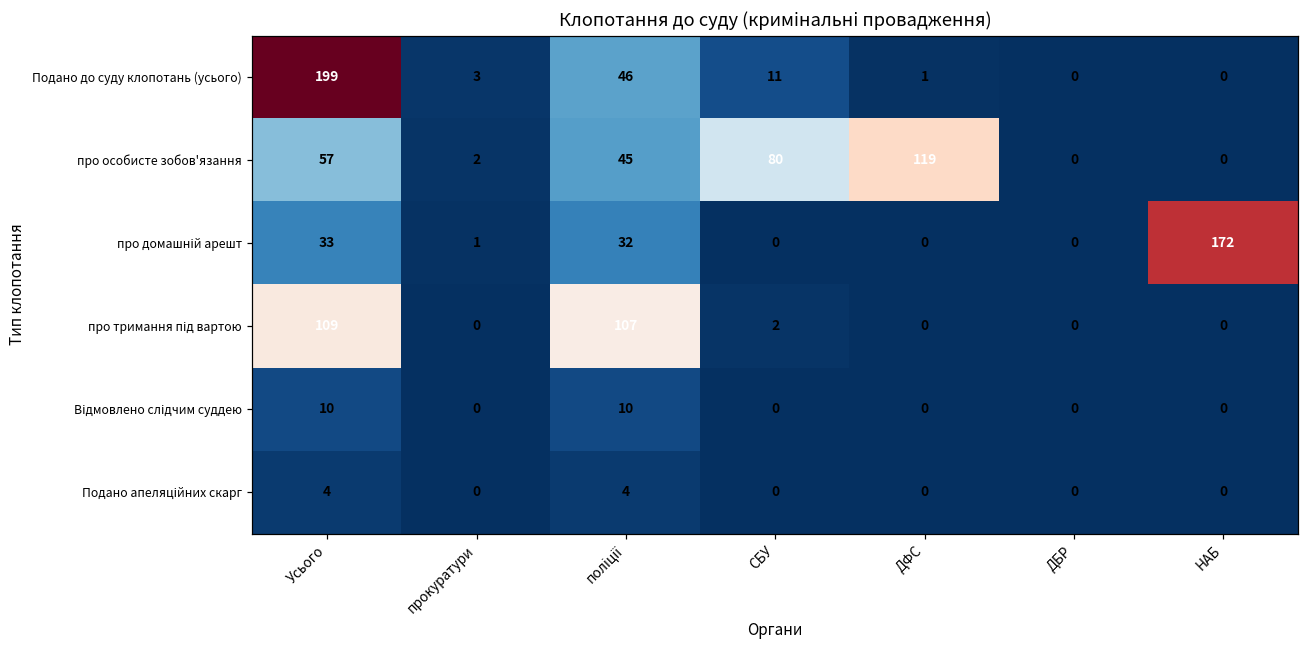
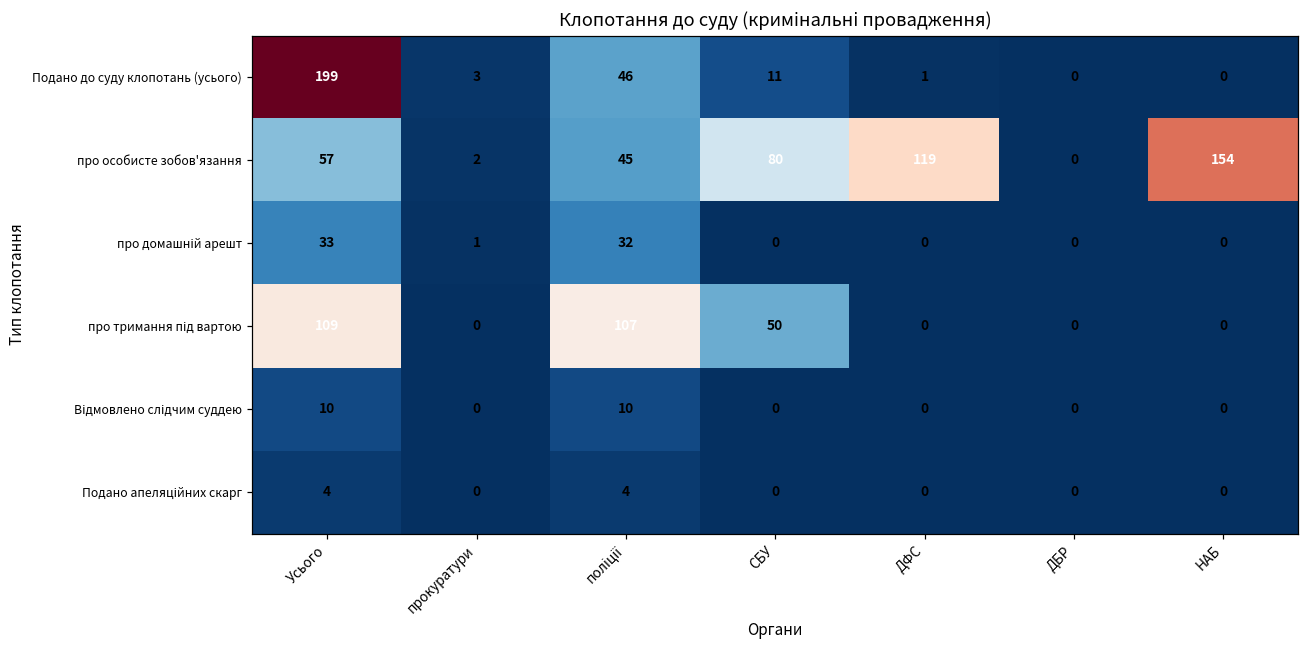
  {
    "Подано до суду клопотань (усього)": {
      "Усього": 199,
      "прокуратури": 3,
      "поліції": 46,
      "СБУ": 11,
      "ДФС": 1,
      "ДБР": 0,
      "НАБ": 0
    },
    "про особисте зобов'язання": {
      "Усього": 57,
      "прокуратури": 2,
      "поліції": 45,
      "ДФС": 119,
      "ДБР": 0,
-     "НАБ": 0
+     "НАБ": 154
    },
    "про домашній арешт": {
      "Усього": 33,
      "прокуратури": 1,
      "поліції": 32,
      "СБУ": 0,
      "ДФС": 0,
      "ДБР": 0,
-     "НАБ": 172
+     "НАБ": 0
    },
    "про тримання під вартою": {
      "прокуратури": 0,
-     "СБУ": 2,
+     "СБУ": 50,
      "ДФС": 0,
      "ДБР": 0,
      "НАБ": 0
    },
    "Відмовлено слідчим суддею": {
      "Усього": 10,
      "прокуратури": 0,
      "поліції": 10,
      "СБУ": 0,
      "ДФС": 0,
      "ДБР": 0,
      "НАБ": 0
    },
    "Подано апеляційних скарг": {
      "Усього": 4,
      "прокуратури": 0,
      "поліції": 4,
      "СБУ": 0,
      "ДФС": 0,
      "ДБР": 0,
      "НАБ": 0
    }
  }
